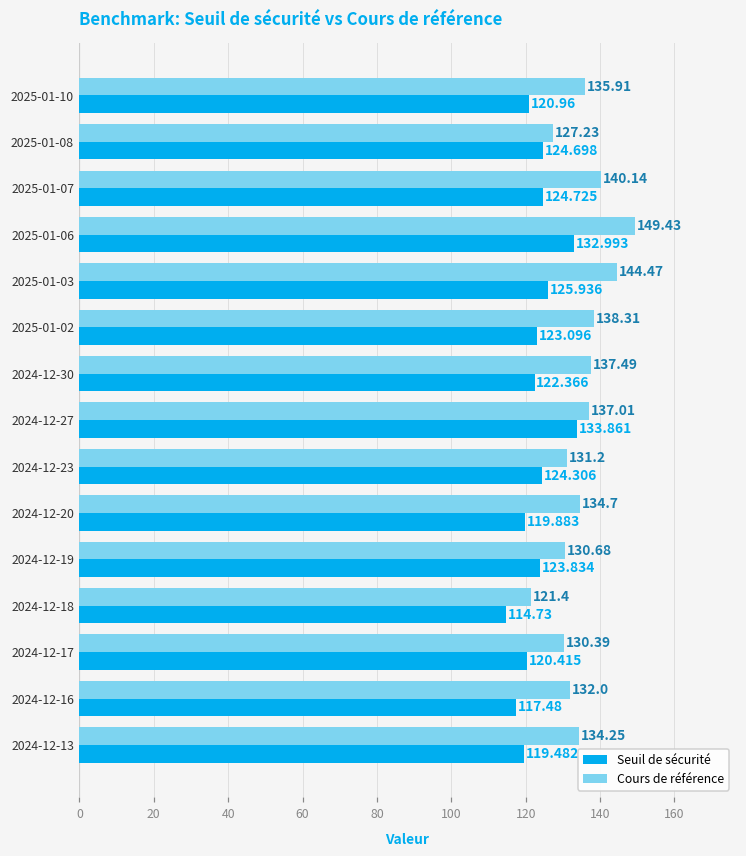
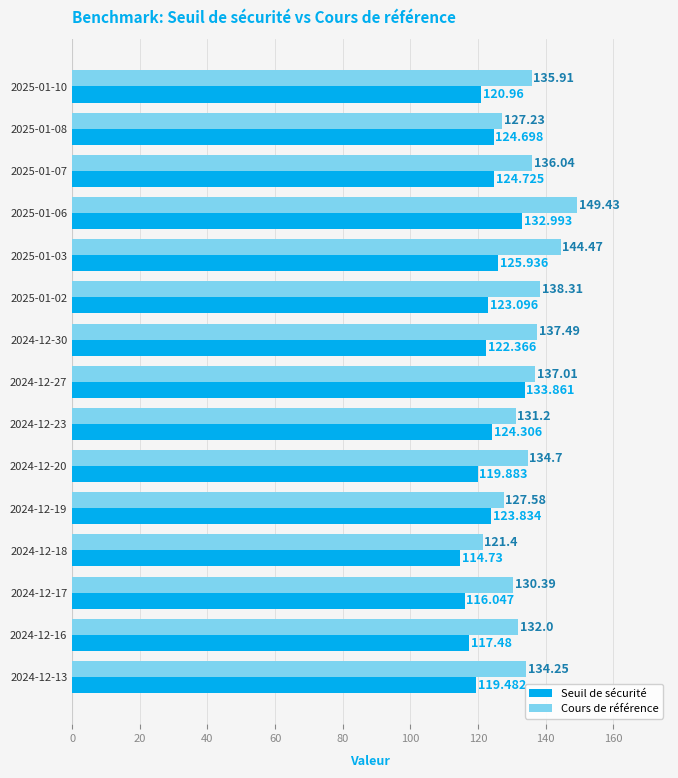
  {
    "Seuil de sécurité": {
      "2025-01-10": 120.96,
      "2025-01-08": 124.698,
      "2025-01-07": 124.725,
      "2025-01-06": 132.993,
      "2025-01-03": 125.936,
      "2025-01-02": 123.096,
      "2024-12-30": 122.366,
      "2024-12-27": 133.861,
      "2024-12-23": 124.306,
      "2024-12-20": 119.883,
      "2024-12-19": 123.834,
      "2024-12-18": 114.73,
-     "2024-12-17": 120.415,
+     "2024-12-17": 116.047,
      "2024-12-16": 117.48
    },
    "Cours de référence": {
      "2025-01-10": 135.91,
      "2025-01-08": 127.23,
-     "2025-01-07": 140.14,
+     "2025-01-07": 136.04,
      "2025-01-06": 149.43,
      "2025-01-03": 144.47,
      "2025-01-02": 138.31,
      "2024-12-30": 137.49,
      "2024-12-27": 137.01,
      "2024-12-23": 131.2,
      "2024-12-20": 134.7,
-     "2024-12-19": 130.68,
+     "2024-12-19": 127.58,
      "2024-12-18": 121.4,
      "2024-12-17": 130.39,
      "2024-12-16": 132.0,
      "2024-12-13": 134.25
    }
  }
